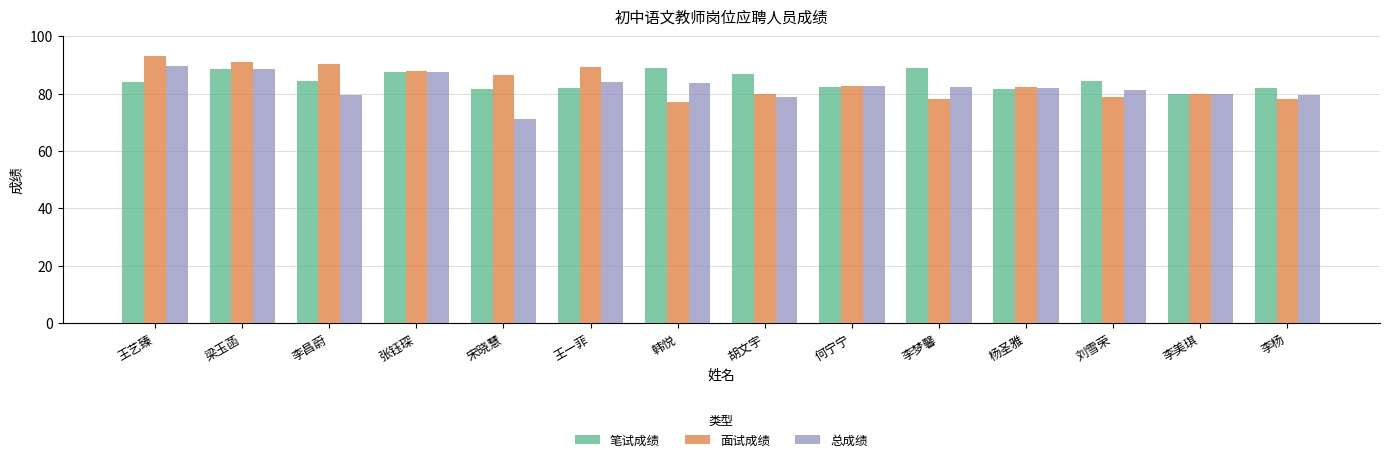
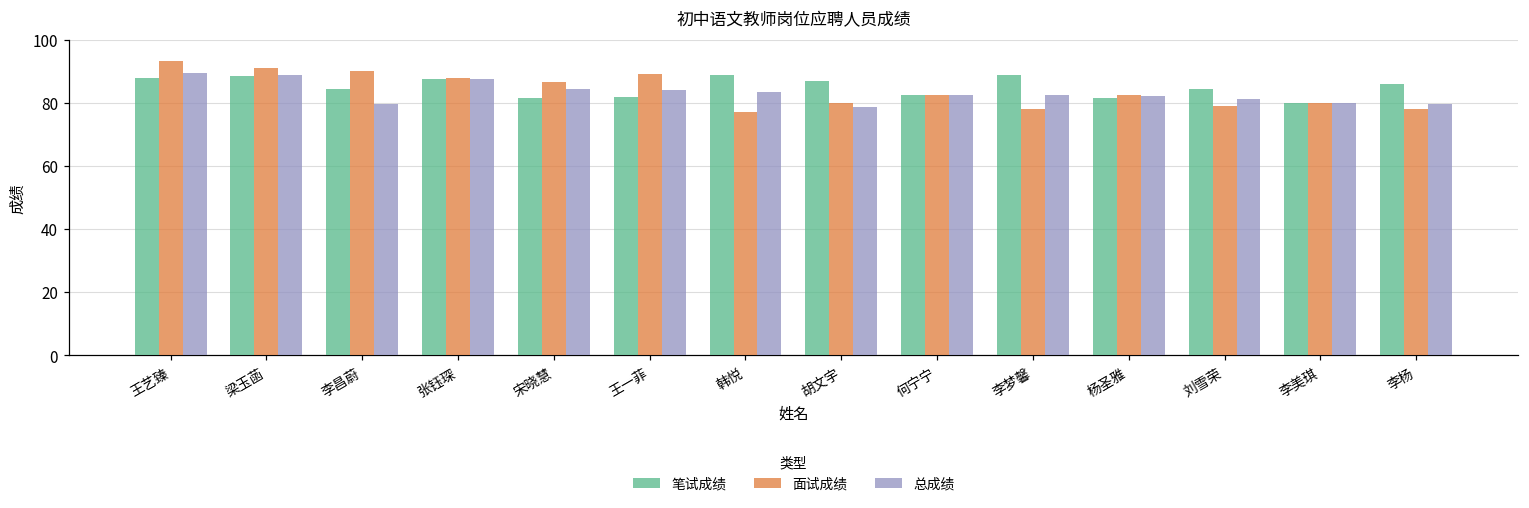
  {
    "笔试成绩": {
-     "王艺臻": 84,
+     "王艺臻": 88,
      "梁玉菡": 89,
      "李昌蔚": 85,
      "张钰琛": 88,
      "宋晓慧": 82,
      "王一菲": 82,
      "韩悦": 89,
      "胡文宇": 87,
      "何宁宁": 83,
      "李梦馨": 89,
      "杨圣雅": 82,
      "刘雪荣": 85,
      "李美琪": 80,
-     "李杨": 82
+     "李杨": 86
    },
    "面试成绩": {
      "王艺臻": 93,
      "梁玉菡": 91,
      "李昌蔚": 90,
      "张钰琛": 88,
      "宋晓慧": 87,
      "王一菲": 89,
      "韩悦": 77,
      "胡文宇": 80,
      "何宁宁": 83,
      "李梦馨": 78,
      "杨圣雅": 82,
      "刘雪荣": 79,
      "李美琪": 80,
      "李杨": 78
    },
    "总成绩": {
      "王艺臻": 90,
      "梁玉菡": 89,
      "李昌蔚": 80,
      "张钰琛": 88,
-     "宋晓慧": 71,
+     "宋晓慧": 85,
      "王一菲": 84,
      "韩悦": 84,
      "胡文宇": 79,
      "何宁宁": 83,
      "李梦馨": 83,
      "杨圣雅": 82,
      "刘雪荣": 81,
      "李美琪": 80,
      "李杨": 80
    }
  }
